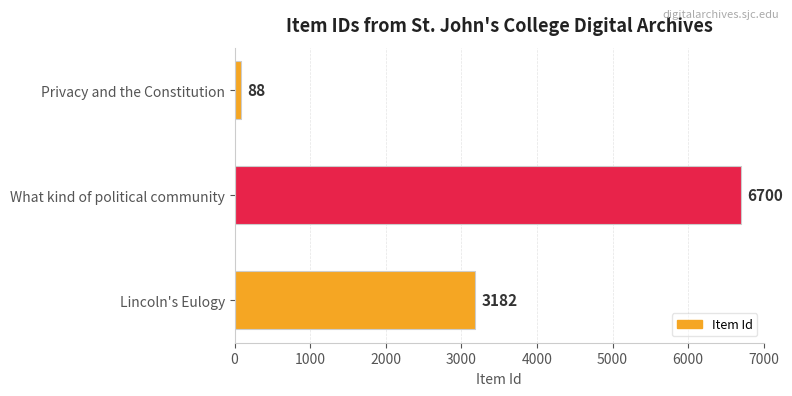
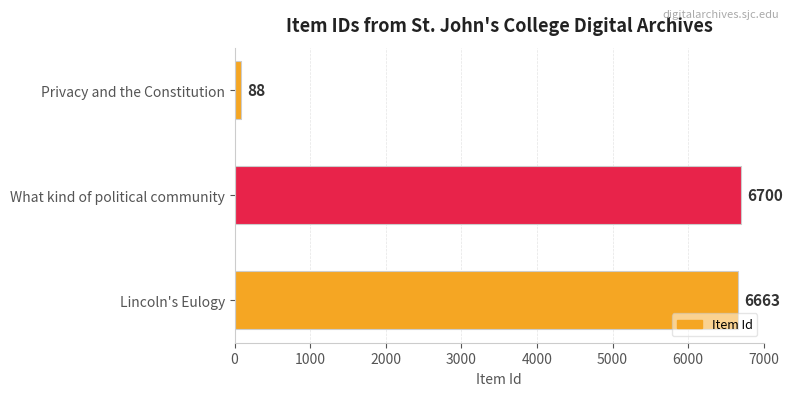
  {
    "Privacy and the Constitution": 88,
    "What kind of political community": 6700,
-   "Lincoln's Eulogy": 3182
+   "Lincoln's Eulogy": 6663
  }
